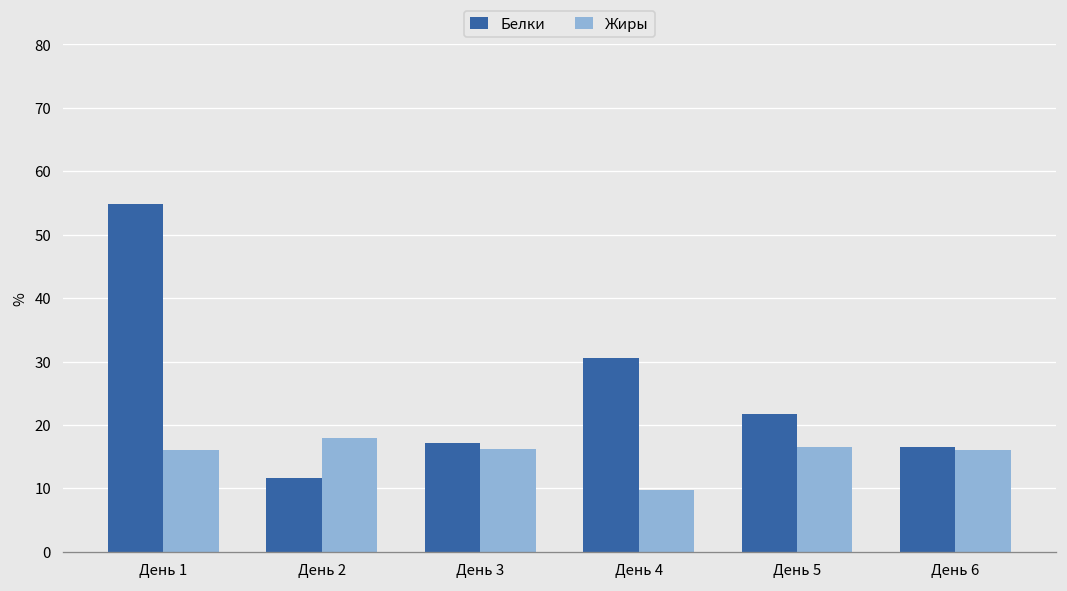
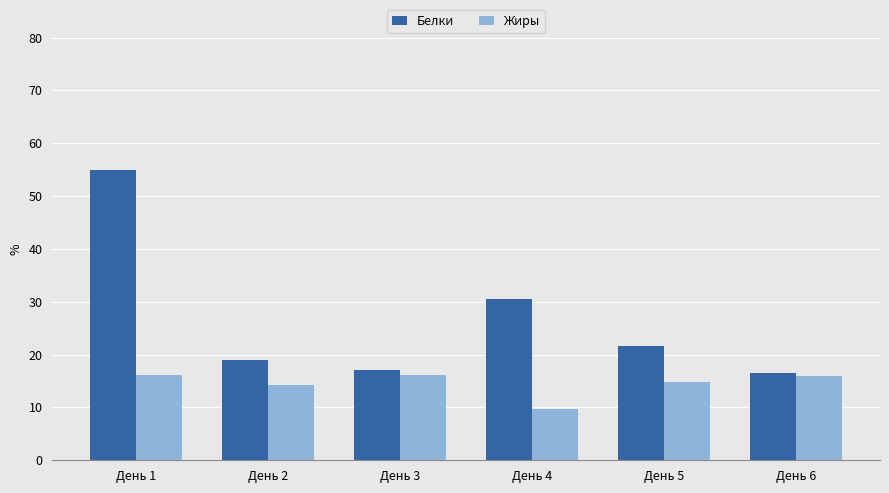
  {
    "Белки": {
      "День 1": 55,
-     "День 2": 12,
+     "День 2": 19,
      "День 3": 17,
      "День 4": 31,
      "День 5": 22,
      "День 6": 17
    },
    "Жиры": {
      "День 1": 16,
-     "День 2": 18,
+     "День 2": 14,
      "День 3": 16,
      "День 4": 10,
-     "День 5": 17,
+     "День 5": 15,
      "День 6": 16
    }
  }
